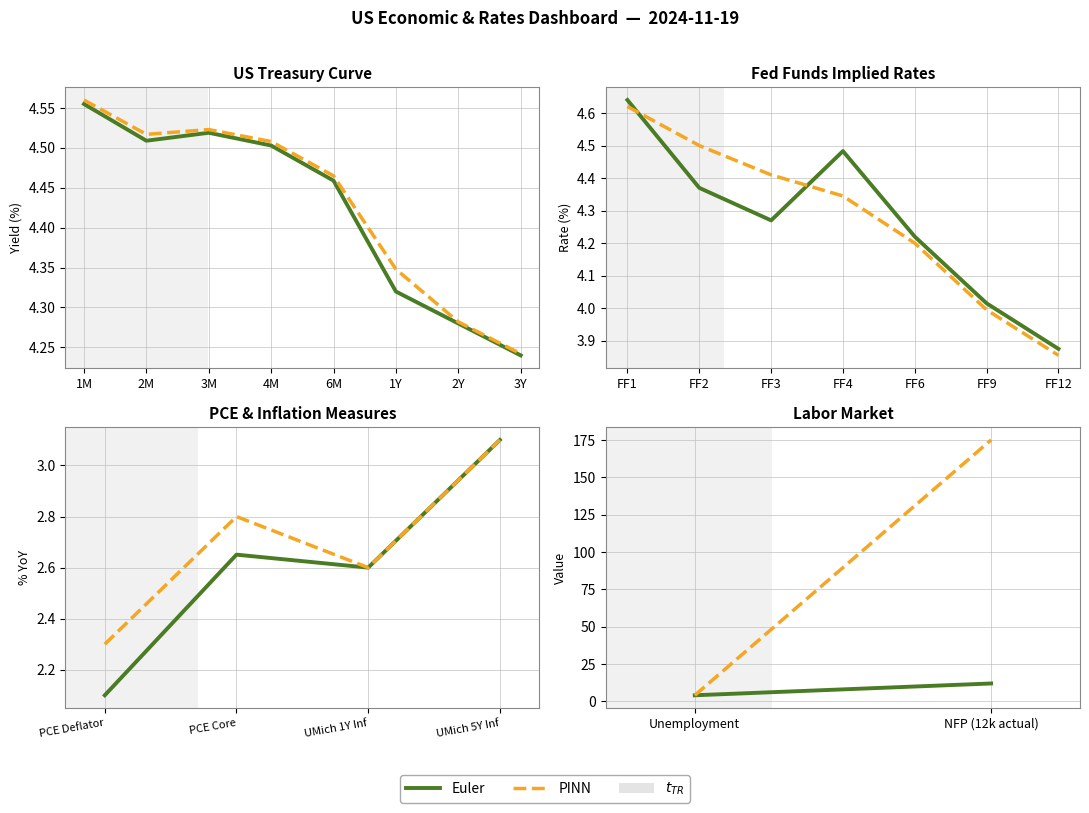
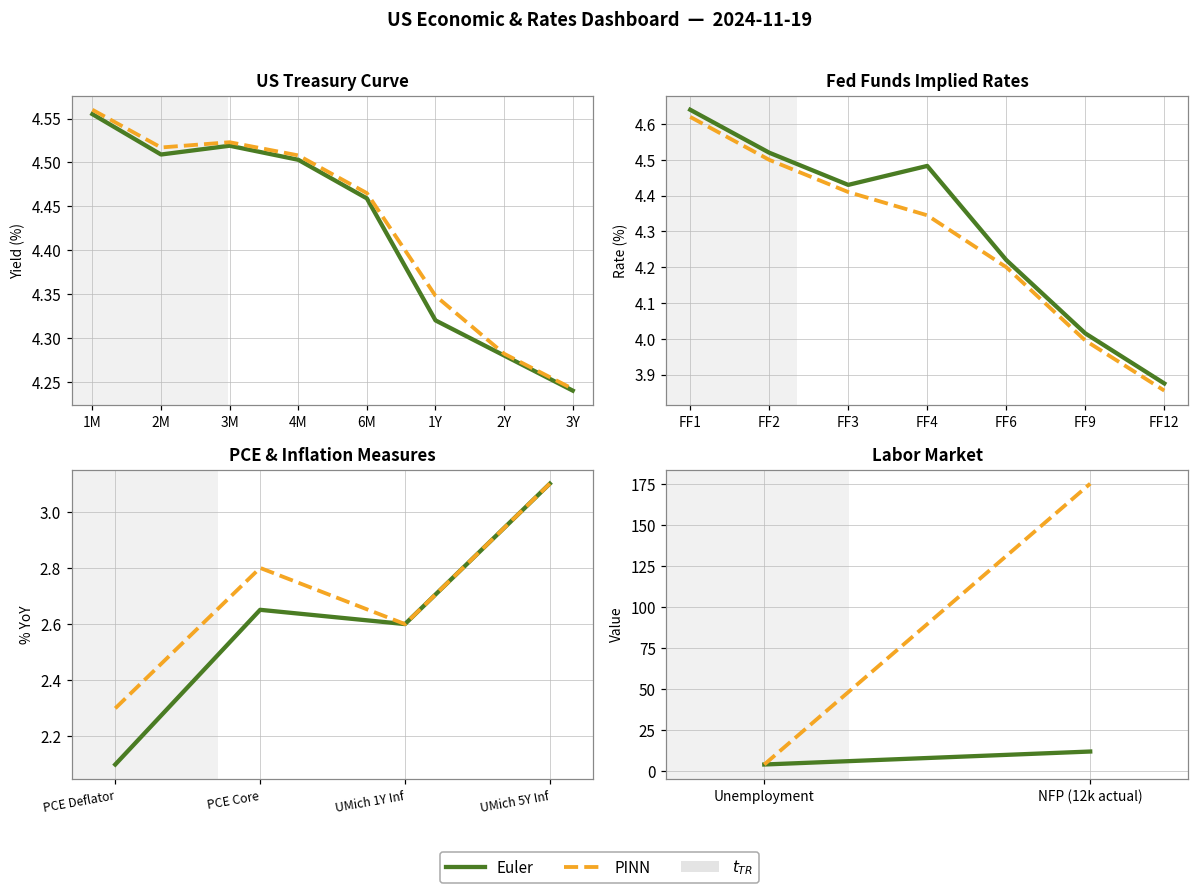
  {
    "US Treasury Curve": {
      "Euler": {
        "1M": 4.56,
        "2M": 4.51,
        "3M": 4.52,
        "4M": 4.50,
        "6M": 4.46,
        "1Y": 4.32
      },
      "PINN": {
        "1M": 4.56,
        "2M": 4.52,
        "3M": 4.52,
        "4M": 4.51,
        "6M": 4.47,
        "1Y": 4.35
      }
    },
    "Fed Funds Implied Rates": {
      "Euler": {
        "FF1": 4.64,
-       "FF2": 4.37,
-       "FF3": 4.27,
+       "FF2": 4.52,
+       "FF3": 4.43,
        "FF4": 4.48,
        "FF6": 4.22,
        "FF9": 4.02,
        "FF12": 3.88
      },
      "PINN": {
        "FF1": 4.62,
        "FF2": 4.50,
        "FF3": 4.41,
        "FF4": 4.35,
        "FF6": 4.20,
        "FF9": 4.00,
        "FF12": 3.86
      }
    },
    "PCE & Inflation Measures": {
      "Euler": {
        "PCE Deflator": 2.10,
        "PCE Core": 2.65
      },
      "PINN": {
        "PCE Deflator": 2.30,
        "PCE Core": 2.80
      }
    },
    "Labor Market": {
      "Euler": {
        "NFP (12k actual)": 12
      },
      "PINN": {
        "NFP (12k actual)": 175
      }
    }
  }
